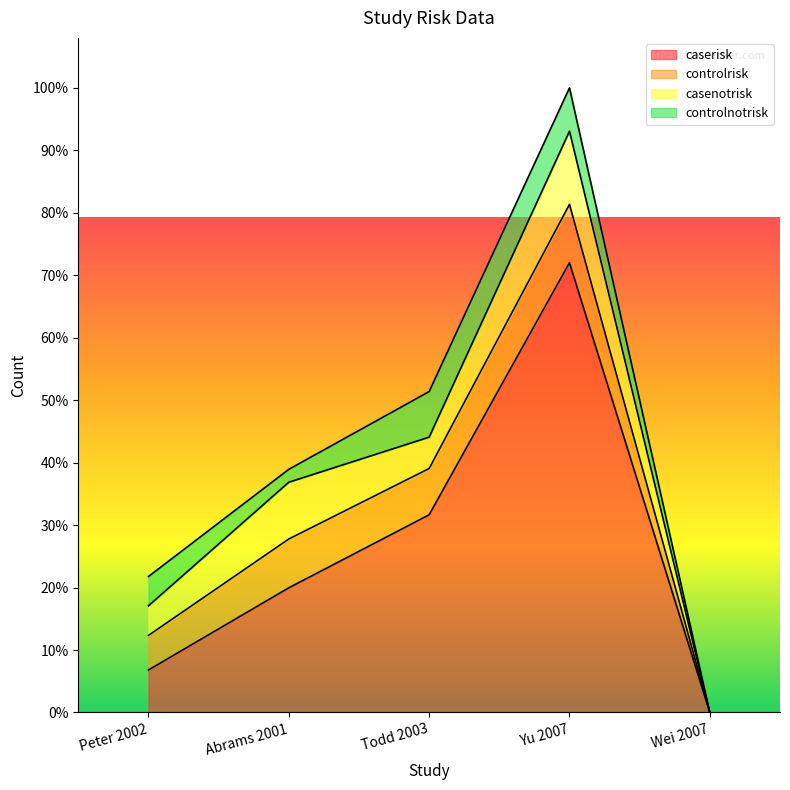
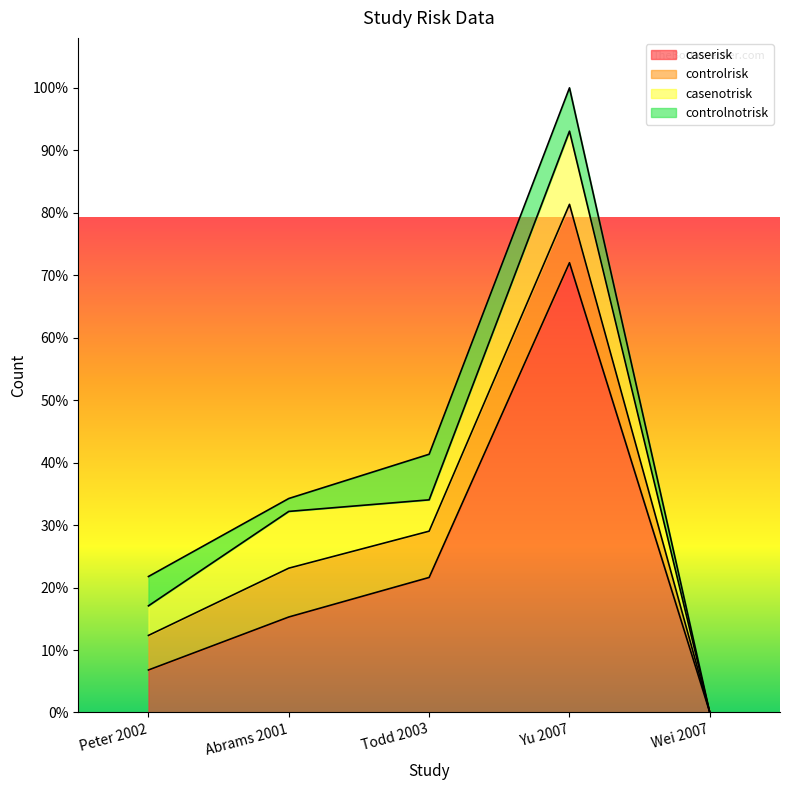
  {
    "caserisk": {
      "Peter 2002": "7%",
-     "Abrams 2001": "20%",
-     "Todd 2003": "32%",
+     "Abrams 2001": "15%",
+     "Todd 2003": "22%",
      "Yu 2007": "72%"
    },
    "controlrisk": {
      "Peter 2002": "6%",
      "Abrams 2001": "8%",
      "Todd 2003": "7%",
      "Yu 2007": "9%"
    },
    "casenotrisk": {
      "Peter 2002": "5%",
      "Abrams 2001": "9%",
      "Todd 2003": "5%",
      "Yu 2007": "12%"
    },
    "controlnotrisk": {
      "Peter 2002": "5%",
      "Abrams 2001": "2%",
      "Todd 2003": "7%",
      "Yu 2007": "7%"
    }
  }
